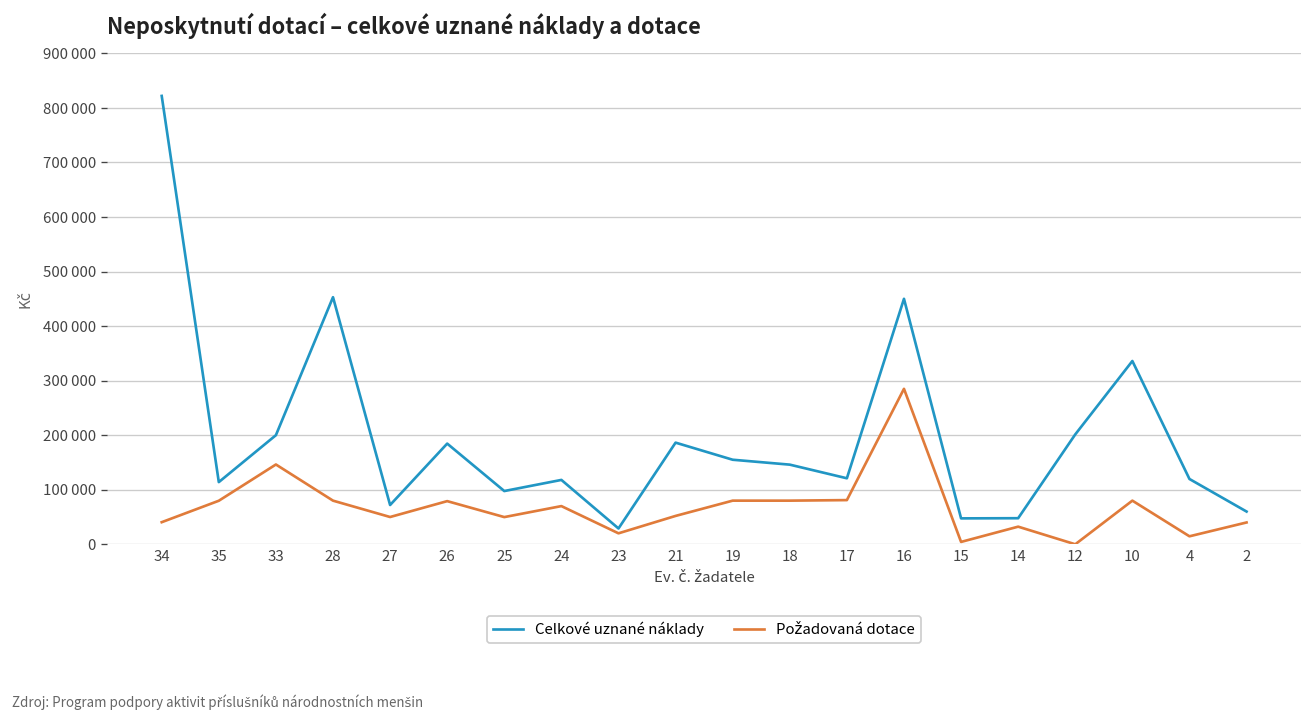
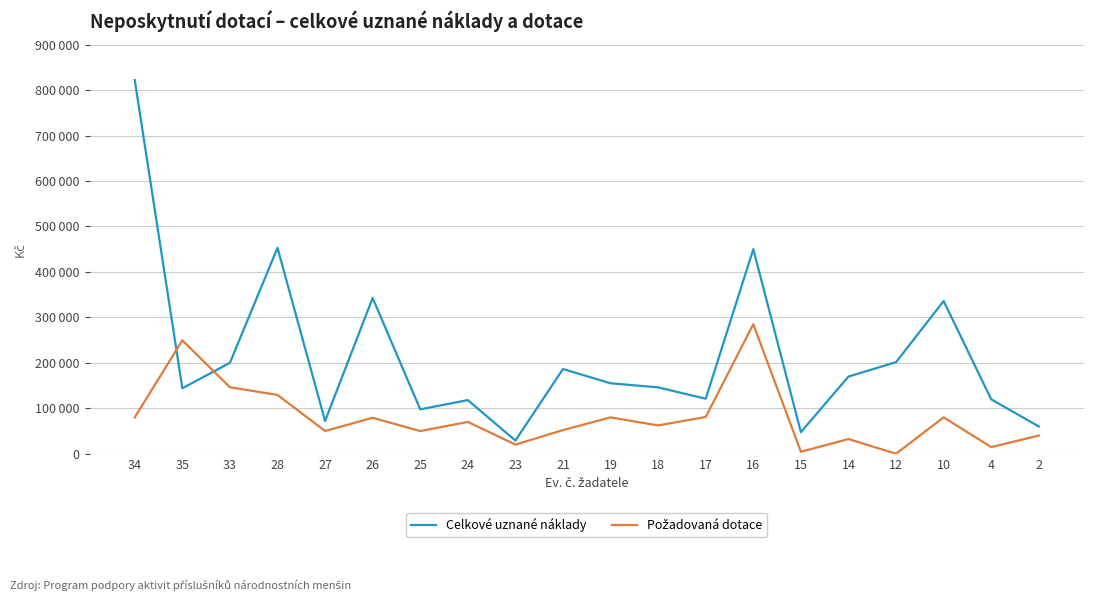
  {
    "Celkové uznané náklady": {
      "34": 820000,
-     "35": 110000,
+     "35": 140000,
      "33": 200000,
      "28": 450000,
      "27": 70000,
-     "26": 180000,
+     "26": 340000,
      "25": 100000,
      "24": 120000,
      "23": 30000,
      "21": 190000,
      "19": 160000,
      "18": 150000,
      "17": 120000,
      "16": 450000,
      "15": 50000,
-     "14": 50000,
+     "14": 170000,
      "12": 200000,
      "10": 340000,
      "4": 120000,
      "2": 60000
    },
    "Požadovaná dotace": {
-     "34": 40000,
-     "35": 80000,
+     "34": 80000,
+     "35": 250000,
      "33": 150000,
-     "28": 80000,
+     "28": 130000,
      "27": 50000,
      "26": 80000,
      "25": 50000,
      "24": 70000,
      "23": 20000,
      "21": 50000,
      "19": 80000,
-     "18": 80000,
+     "18": 60000,
      "17": 80000,
      "16": 280000,
      "15": 0,
      "14": 30000,
      "12": 0,
      "10": 80000,
      "4": 10000,
      "2": 40000
    }
  }
